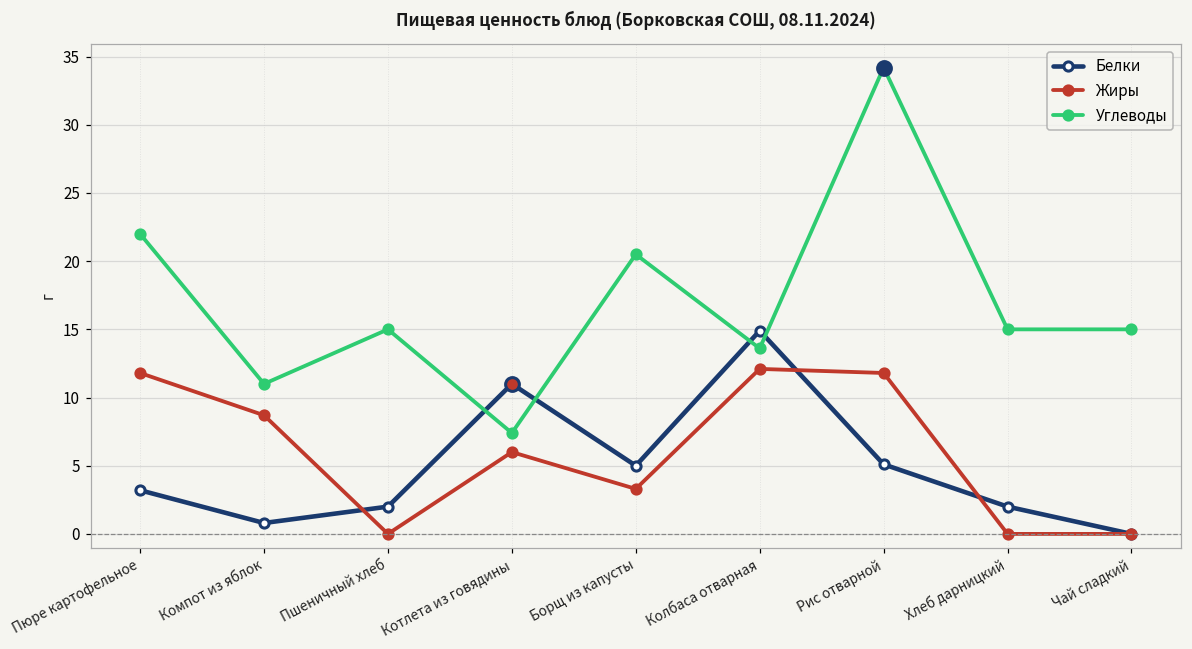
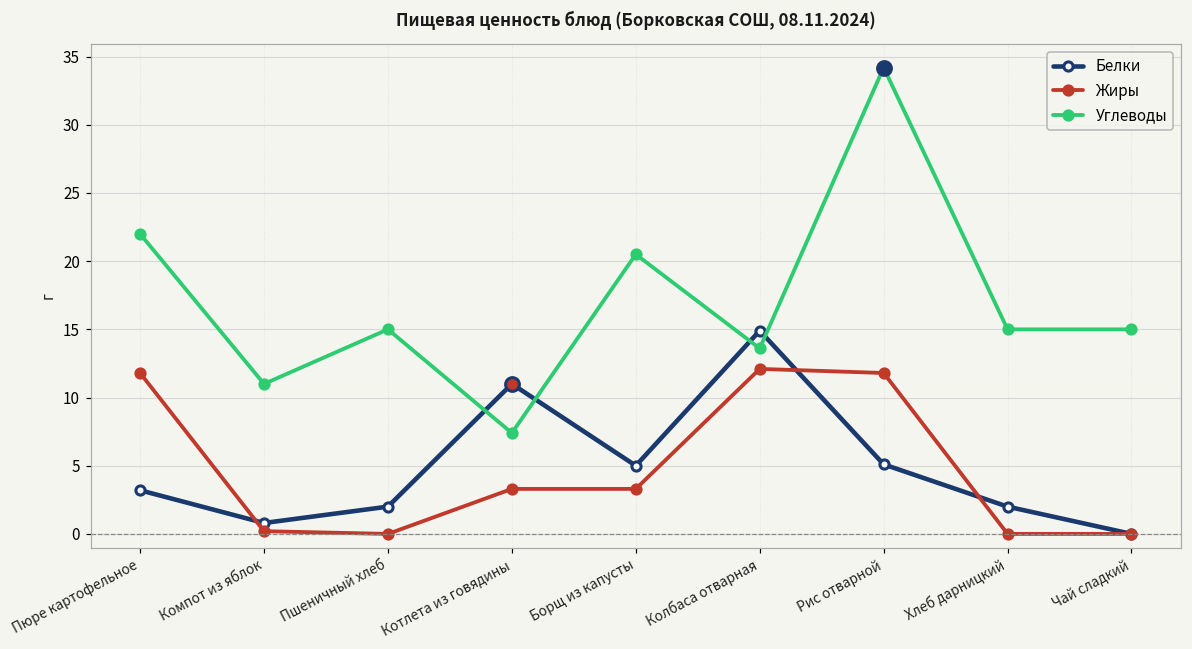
  {
    "Жиры": {
      "Пюре картофельное": 11.8,
-     "Компот из яблок": 8.7,
+     "Компот из яблок": 0.2,
      "Пшеничный хлеб": 0.0,
-     "Котлета из говядины": 6.0,
+     "Котлета из говядины": 3.3,
      "Борщ из капусты": 3.3,
      "Колбаса отварная": 12.1,
      "Рис отварной": 11.8,
      "Хлеб дарницкий": 0.0
    }
  }
